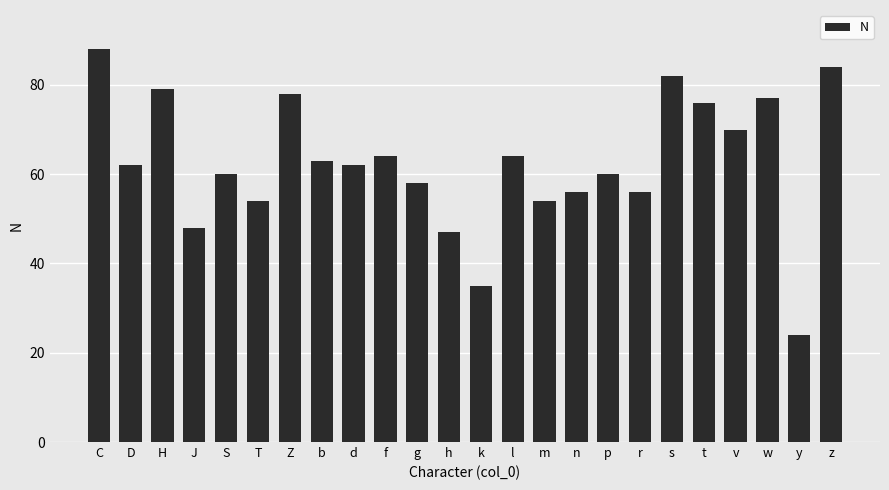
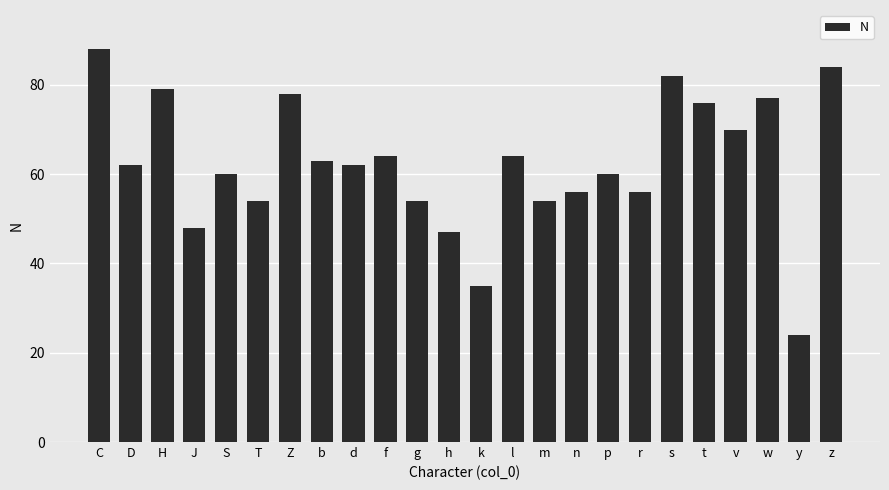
  {
    "C": 88,
    "D": 62,
    "H": 79,
    "J": 48,
    "S": 60,
    "T": 54,
    "Z": 78,
    "b": 63,
    "d": 62,
    "f": 64,
-   "g": 58,
+   "g": 54,
    "h": 47,
    "k": 35,
    "l": 64,
    "m": 54,
    "n": 56,
    "p": 60,
    "r": 56,
    "s": 82,
    "t": 76,
    "v": 70,
    "w": 77,
    "y": 24,
    "z": 84
  }
